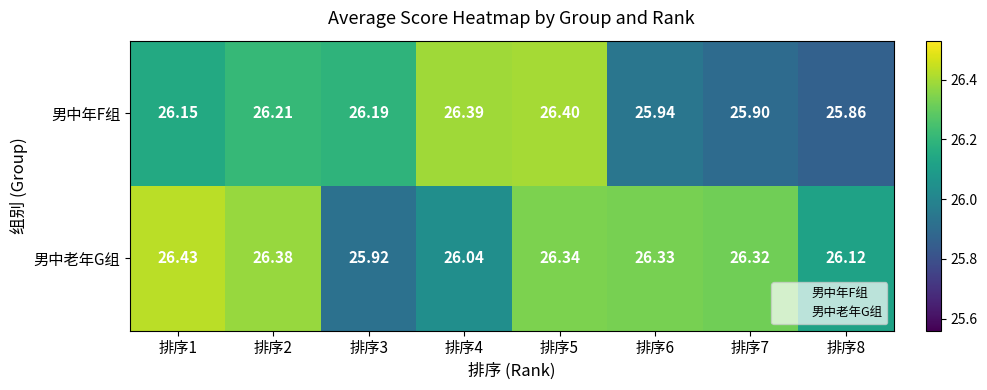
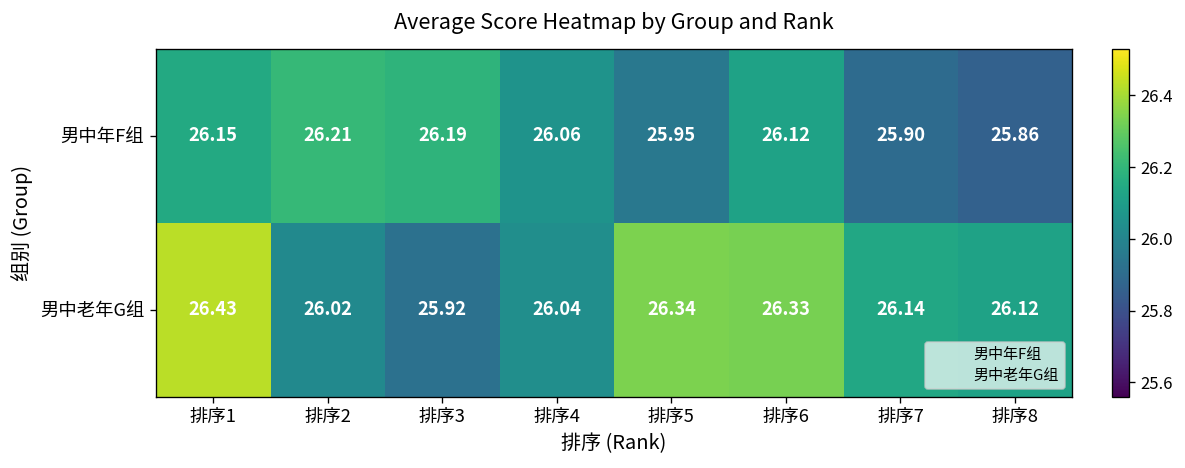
  {
    "男中年F组": {
-     "排序4": 26.39,
-     "排序5": 26.40,
-     "排序6": 25.94
+     "排序4": 26.06,
+     "排序5": 25.95,
+     "排序6": 26.12
    },
    "男中老年G组": {
-     "排序2": 26.38,
-     "排序7": 26.32
+     "排序2": 26.02,
+     "排序7": 26.14
    }
  }
